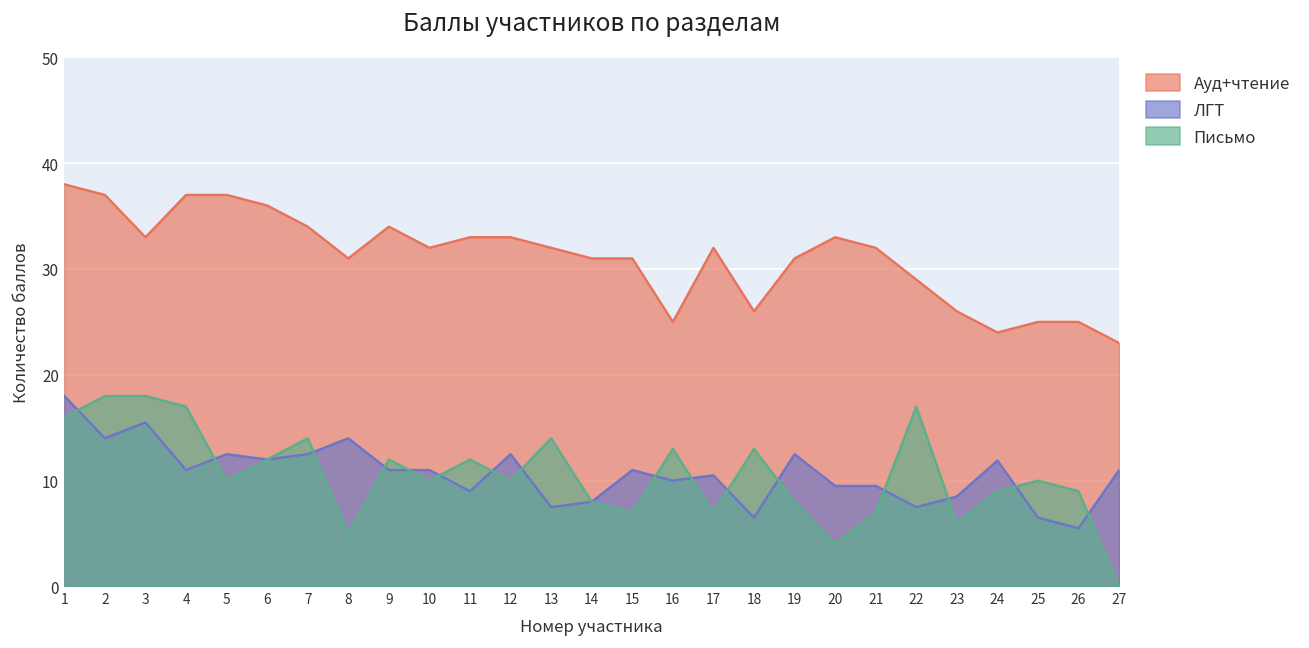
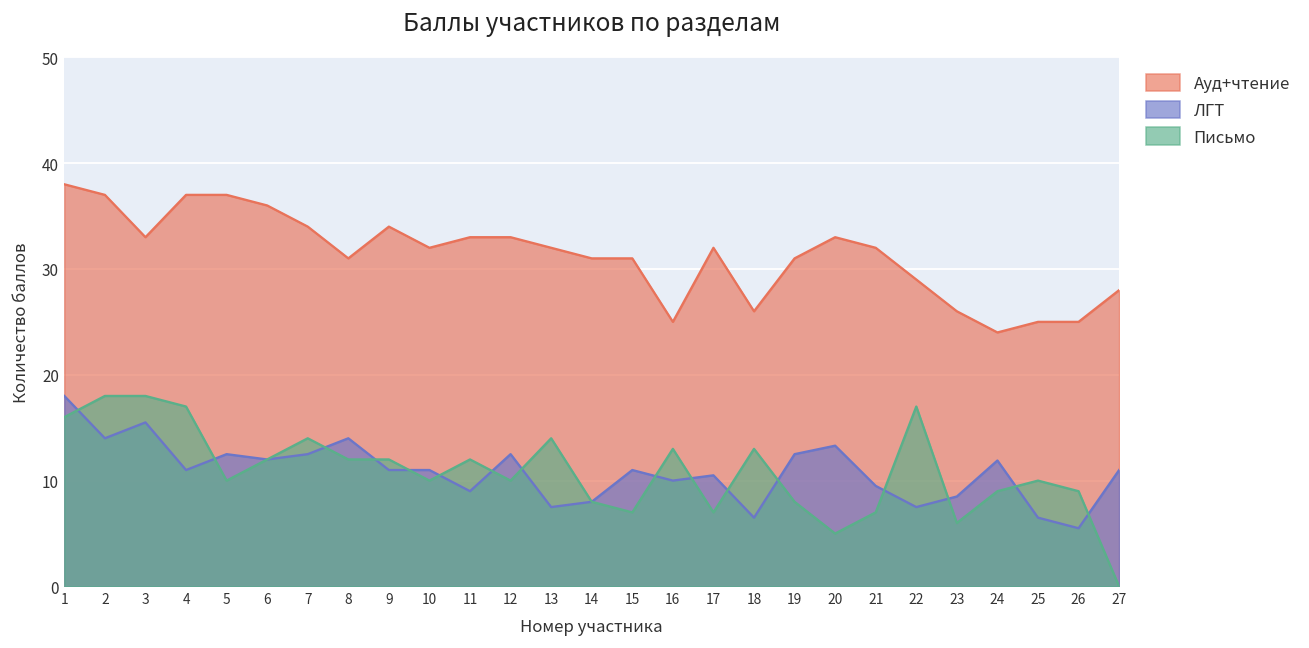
  {
    "Ауд+чтение": {
      "1": 38,
      "2": 37,
      "3": 33,
      "4": 37,
      "5": 37,
      "6": 36,
      "7": 34,
      "8": 31,
      "9": 34,
      "10": 32,
      "11": 33,
      "12": 33,
      "13": 32,
      "14": 31,
      "15": 31,
      "16": 25,
      "17": 32,
      "18": 26,
      "19": 31,
      "20": 33,
      "21": 32,
      "22": 29,
      "23": 26,
      "24": 24,
      "25": 25,
      "26": 25,
-     "27": 23
+     "27": 28
    },
    "ЛГТ": {
      "1": 18,
      "2": 14,
      "3": 16,
      "4": 11,
      "5": 13,
      "7": 13,
      "8": 14,
      "9": 11,
      "10": 11,
      "11": 9,
      "12": 13,
      "13": 8,
      "15": 11,
      "16": 10,
      "17": 11,
      "18": 7,
      "19": 13,
-     "20": 10,
+     "20": 13,
      "21": 10,
      "22": 8,
      "23": 9,
      "24": 12,
      "25": 7,
      "26": 6,
      "27": 11
    },
    "Письмо": {
      "1": 16,
      "2": 18,
      "3": 18,
      "4": 17,
      "5": 10,
      "7": 14,
-     "8": 5,
+     "8": 12,
      "9": 12,
      "10": 10,
      "11": 12,
      "12": 10,
      "13": 14,
      "15": 7,
      "16": 13,
      "17": 7,
      "18": 13,
      "19": 8,
-     "20": 4,
+     "20": 5,
      "21": 7,
      "22": 17,
      "23": 6,
      "24": 9,
      "25": 10,
      "26": 9,
      "27": 0
    }
  }
